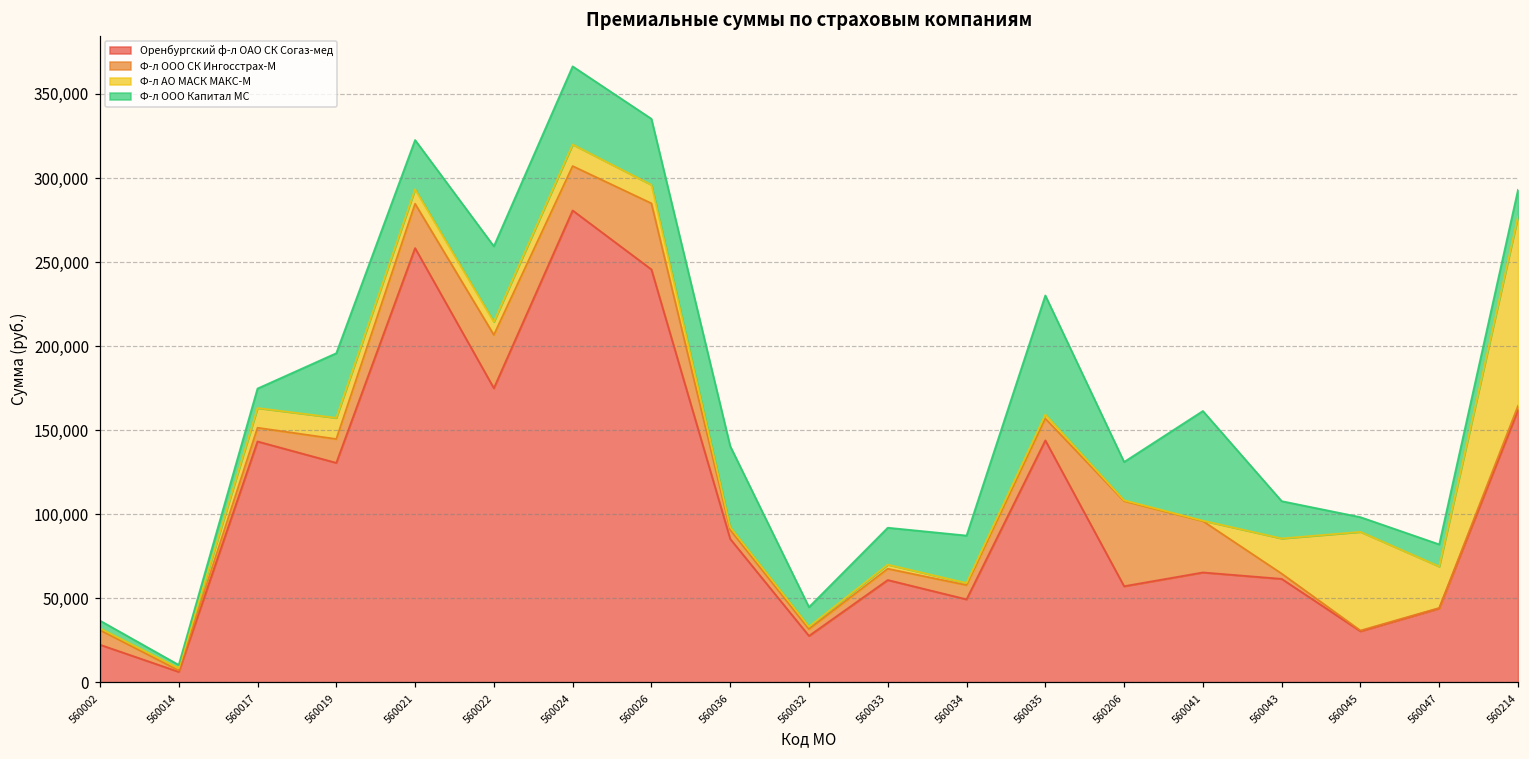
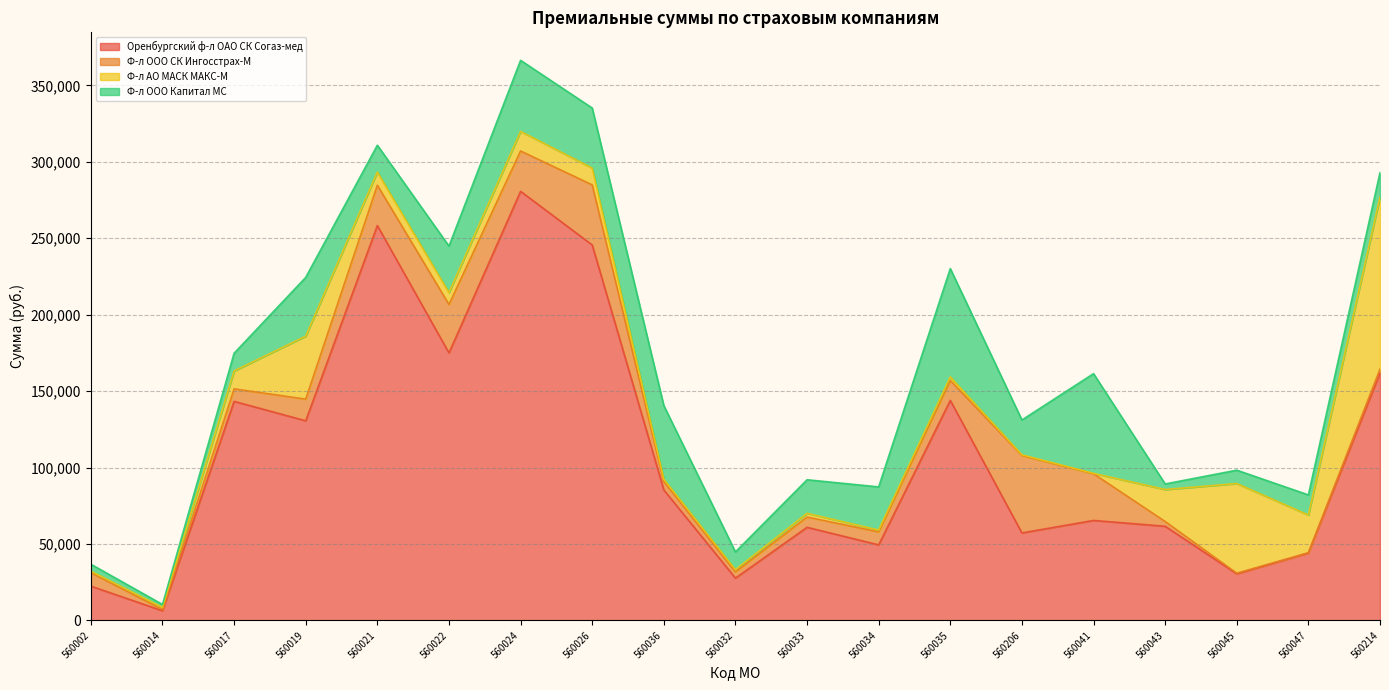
  {
    "Ф-л АО МАСК МАКС-М": {
      "560017": "12,000",
-     "560019": "13,000",
+     "560019": "41,000",
      "560021": "9,000",
      "560022": "8,000",
      "560024": "13,000",
      "560026": "11,000",
      "560033": "2,000",
      "560035": "2,000",
      "560043": "21,000",
      "560045": "59,000",
      "560047": "25,000",
      "560214": "113,000"
    },
    "Ф-л ООО Капитал МС": {
      "560002": "5,000",
      "560014": "2,000",
      "560017": "12,000",
      "560019": "38,000",
-     "560021": "29,000",
-     "560022": "45,000",
+     "560021": "18,000",
+     "560022": "30,000",
      "560024": "46,000",
      "560026": "39,000",
      "560036": "48,000",
      "560032": "12,000",
      "560033": "22,000",
      "560034": "28,000",
      "560035": "71,000",
      "560206": "23,000",
      "560041": "65,000",
-     "560043": "22,000",
+     "560043": "4,000",
      "560045": "9,000",
      "560047": "13,000",
      "560214": "16,000"
    }
  }
